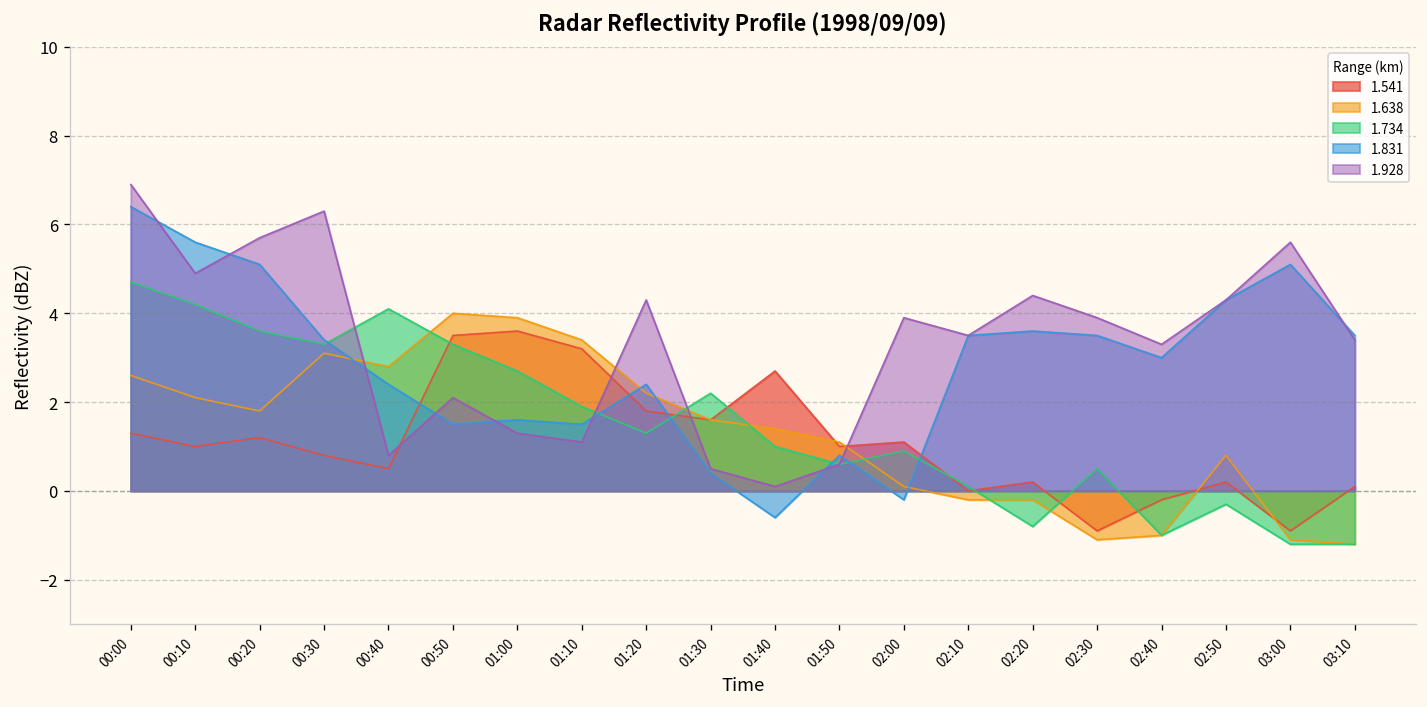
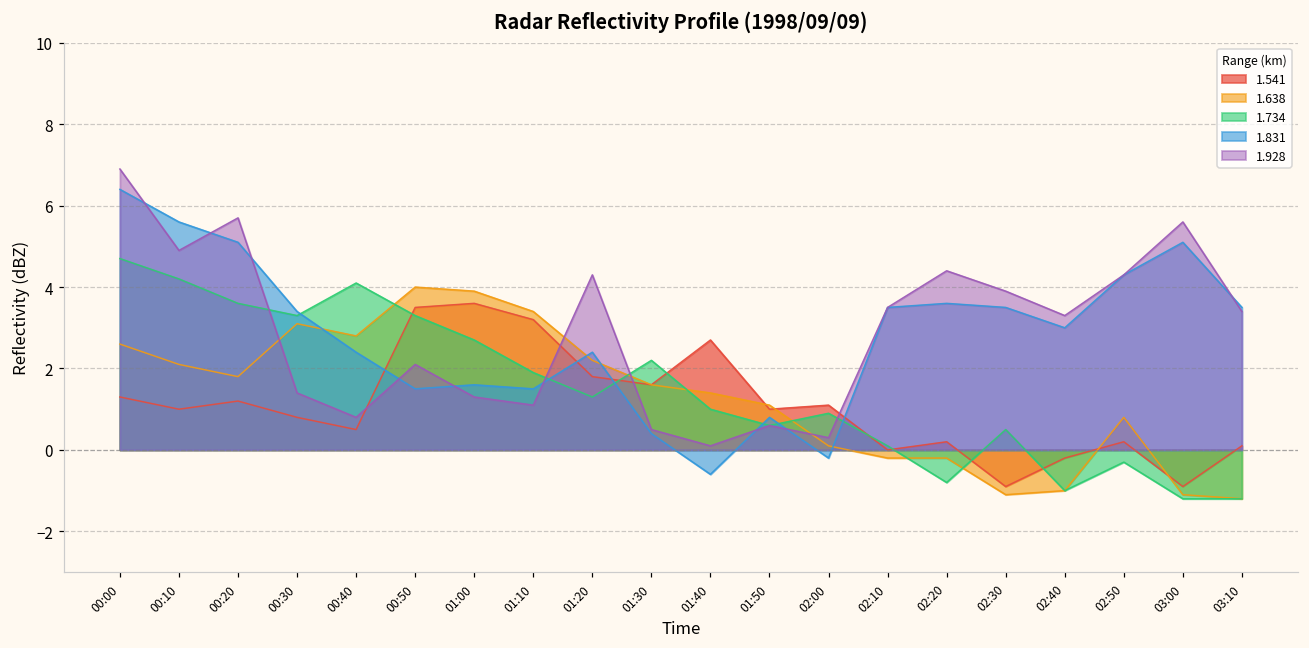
  {
    "1.928": {
      "00:00": 6.9,
      "00:10": 4.9,
      "00:20": 5.7,
-     "00:30": 6.3,
+     "00:30": 1.4,
      "00:40": 0.8,
      "00:50": 2.1,
      "01:00": 1.3,
      "01:10": 1.1,
      "01:20": 4.3,
      "01:30": 0.5,
      "01:40": 0.1,
-     "02:00": 3.9,
+     "02:00": 0.3,
      "02:20": 4.4,
      "02:30": 3.9,
      "02:40": 3.3,
      "03:00": 5.6,
      "03:10": 3.4
    }
  }
